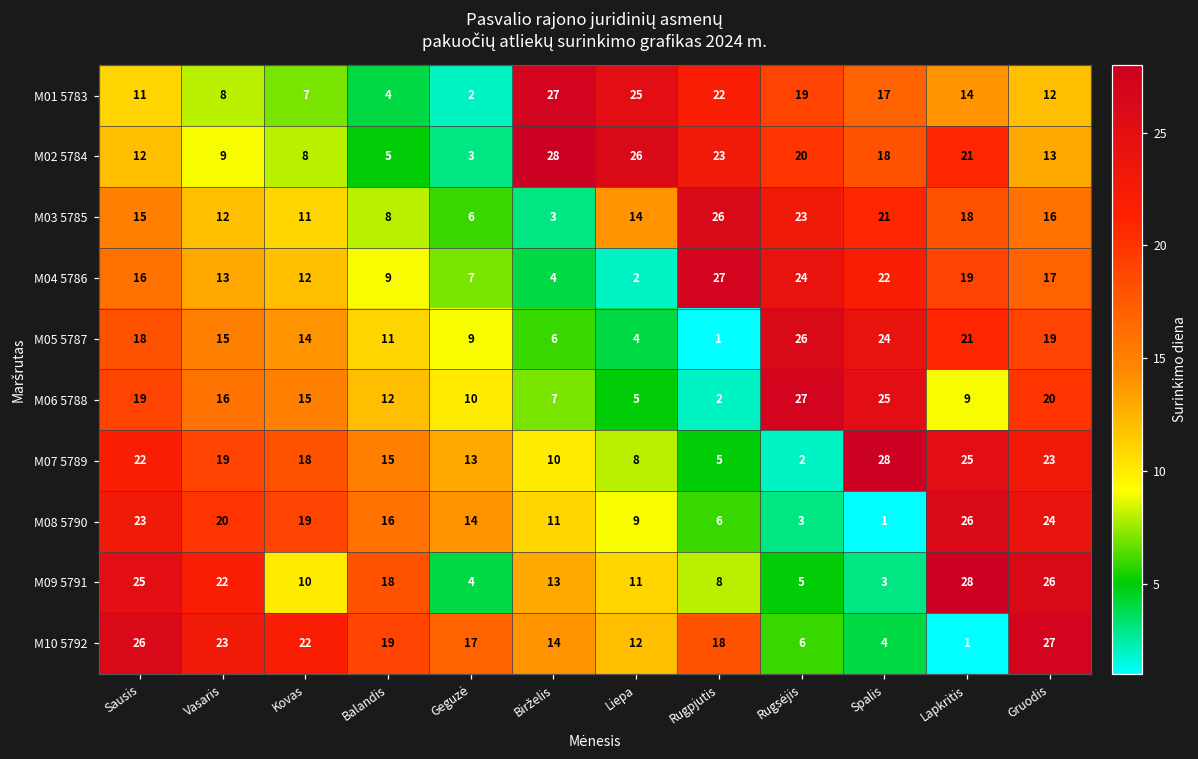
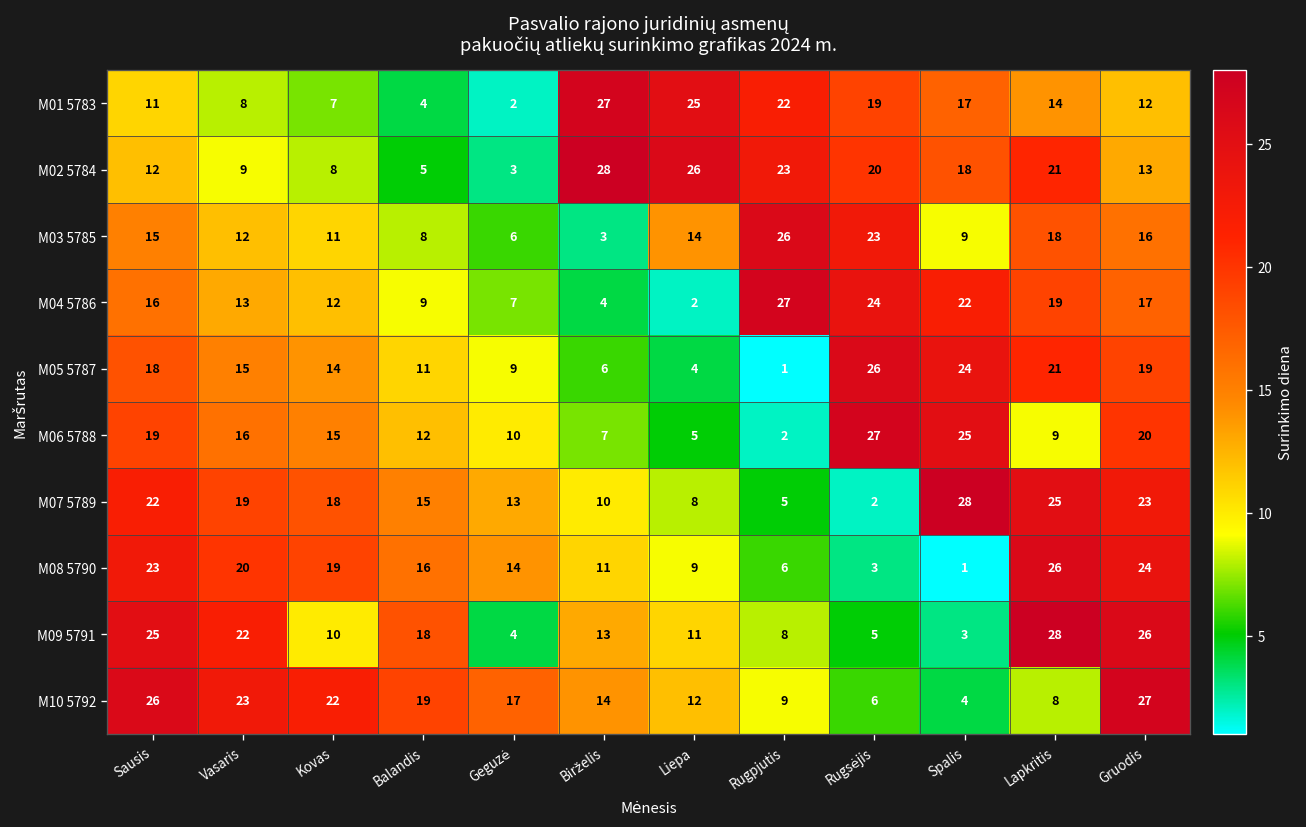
  {
    "M01 5783": {
      "Sausis": 11,
      "Vasaris": 8,
      "Kovas": 7,
      "Balandis": 4,
      "Geguzė": 2,
      "Birželis": 27,
      "Liepa": 25,
      "Rugpjutis": 22,
      "Rugsėjis": 19,
      "Spalis": 17,
      "Lapkritis": 14,
      "Gruodis": 12
    },
    "M02 5784": {
      "Sausis": 12,
      "Vasaris": 9,
      "Kovas": 8,
      "Balandis": 5,
      "Geguzė": 3,
      "Birželis": 28,
      "Liepa": 26,
      "Rugpjutis": 23,
      "Rugsėjis": 20,
      "Spalis": 18,
      "Lapkritis": 21,
      "Gruodis": 13
    },
    "M03 5785": {
      "Sausis": 15,
      "Vasaris": 12,
      "Kovas": 11,
      "Balandis": 8,
      "Geguzė": 6,
      "Birželis": 3,
      "Liepa": 14,
      "Rugpjutis": 26,
      "Rugsėjis": 23,
-     "Spalis": 21,
+     "Spalis": 9,
      "Lapkritis": 18,
      "Gruodis": 16
    },
    "M04 5786": {
      "Sausis": 16,
      "Vasaris": 13,
      "Kovas": 12,
      "Balandis": 9,
      "Geguzė": 7,
      "Birželis": 4,
      "Liepa": 2,
      "Rugpjutis": 27,
      "Rugsėjis": 24,
      "Spalis": 22,
      "Lapkritis": 19,
      "Gruodis": 17
    },
    "M05 5787": {
      "Sausis": 18,
      "Vasaris": 15,
      "Kovas": 14,
      "Balandis": 11,
      "Geguzė": 9,
      "Birželis": 6,
      "Liepa": 4,
      "Rugpjutis": 1,
      "Rugsėjis": 26,
      "Spalis": 24,
      "Lapkritis": 21,
      "Gruodis": 19
    },
    "M06 5788": {
      "Sausis": 19,
      "Vasaris": 16,
      "Kovas": 15,
      "Balandis": 12,
      "Geguzė": 10,
      "Birželis": 7,
      "Liepa": 5,
      "Rugpjutis": 2,
      "Rugsėjis": 27,
      "Spalis": 25,
      "Lapkritis": 9,
      "Gruodis": 20
    },
    "M07 5789": {
      "Sausis": 22,
      "Vasaris": 19,
      "Kovas": 18,
      "Balandis": 15,
      "Geguzė": 13,
      "Birželis": 10,
      "Liepa": 8,
      "Rugpjutis": 5,
      "Rugsėjis": 2,
      "Spalis": 28,
      "Lapkritis": 25,
      "Gruodis": 23
    },
    "M08 5790": {
      "Sausis": 23,
      "Vasaris": 20,
      "Kovas": 19,
      "Balandis": 16,
      "Geguzė": 14,
      "Birželis": 11,
      "Liepa": 9,
      "Rugpjutis": 6,
      "Rugsėjis": 3,
      "Spalis": 1,
      "Lapkritis": 26,
      "Gruodis": 24
    },
    "M09 5791": {
      "Sausis": 25,
      "Vasaris": 22,
      "Kovas": 10,
      "Balandis": 18,
      "Geguzė": 4,
      "Birželis": 13,
      "Liepa": 11,
      "Rugpjutis": 8,
      "Rugsėjis": 5,
      "Spalis": 3,
      "Lapkritis": 28,
      "Gruodis": 26
    },
    "M10 5792": {
      "Sausis": 26,
      "Vasaris": 23,
      "Kovas": 22,
      "Balandis": 19,
      "Geguzė": 17,
      "Birželis": 14,
      "Liepa": 12,
-     "Rugpjutis": 18,
+     "Rugpjutis": 9,
      "Rugsėjis": 6,
      "Spalis": 4,
-     "Lapkritis": 1,
+     "Lapkritis": 8,
      "Gruodis": 27
    }
  }
